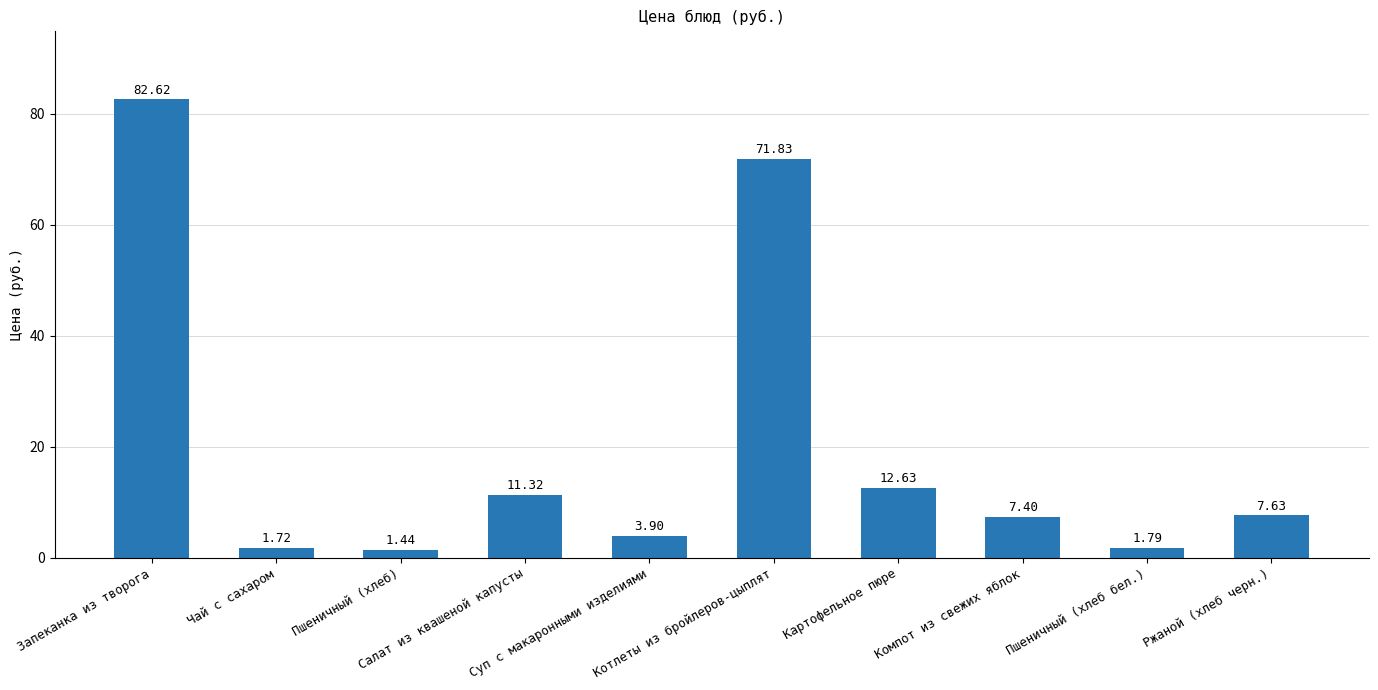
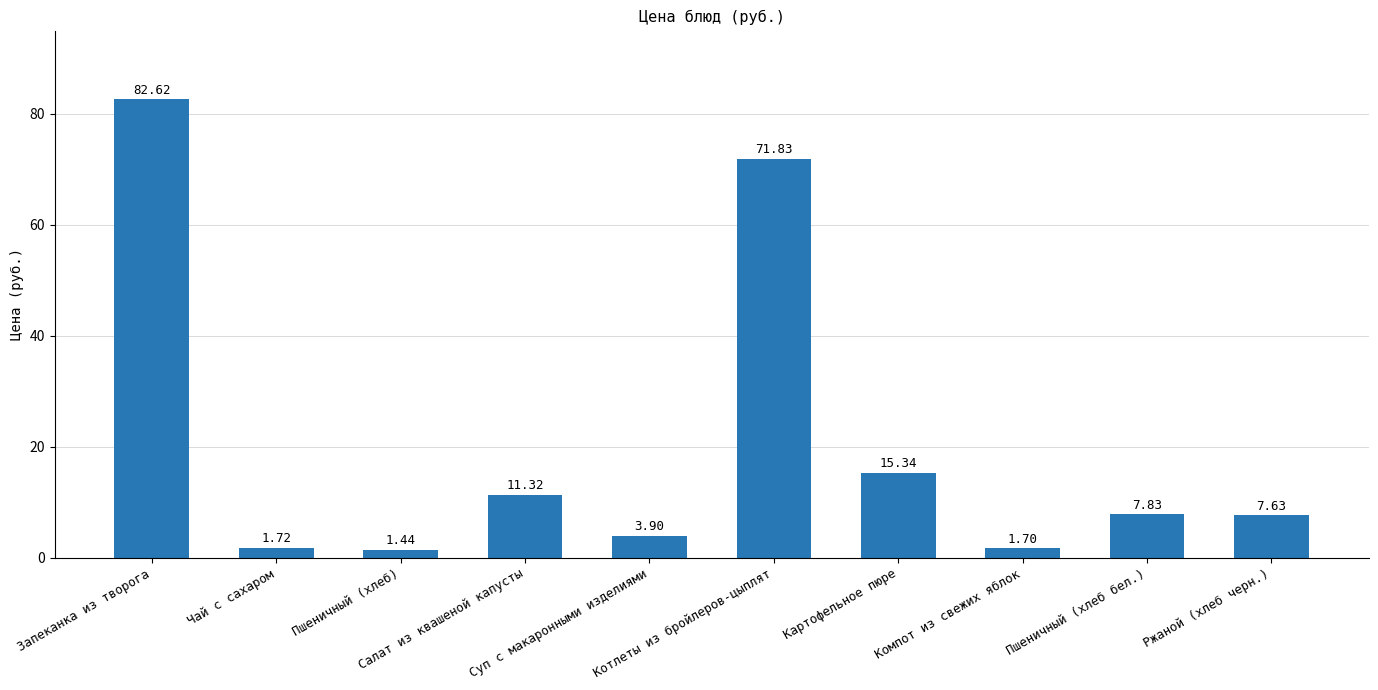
  {
    "Запеканка из творога": 82.62,
    "Чай с сахаром": 1.72,
    "Пшеничный (хлеб)": 1.44,
    "Салат из квашеной капусты": 11.32,
    "Суп с макаронными изделиями": 3.90,
    "Котлеты из бройлеров-цыплят": 71.83,
-   "Картофельное пюре": 12.63,
-   "Компот из свежих яблок": 7.40,
-   "Пшеничный (хлеб бел.)": 1.79,
+   "Картофельное пюре": 15.34,
+   "Компот из свежих яблок": 1.70,
+   "Пшеничный (хлеб бел.)": 7.83,
    "Ржаной (хлеб черн.)": 7.63
  }
